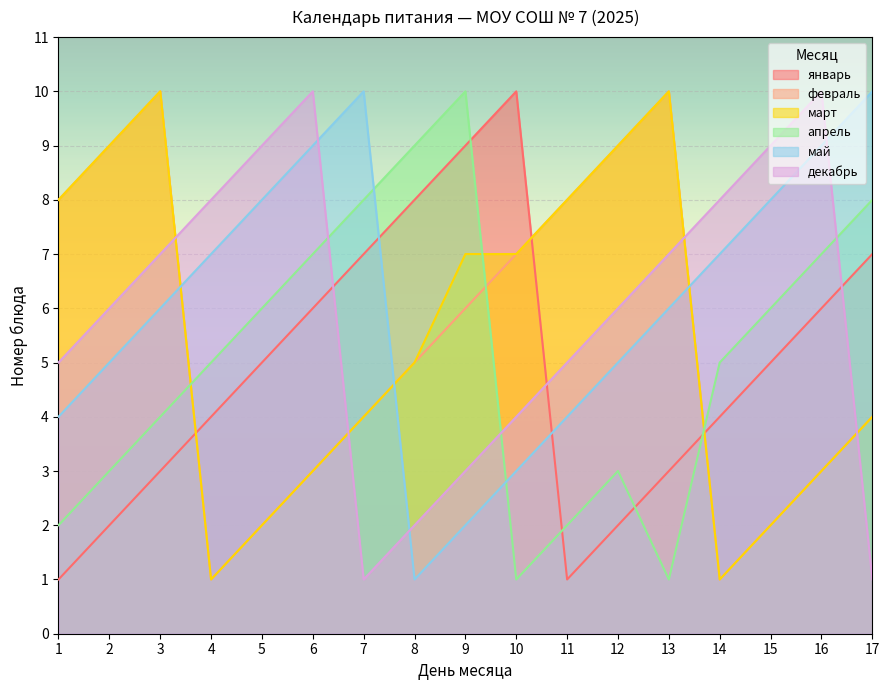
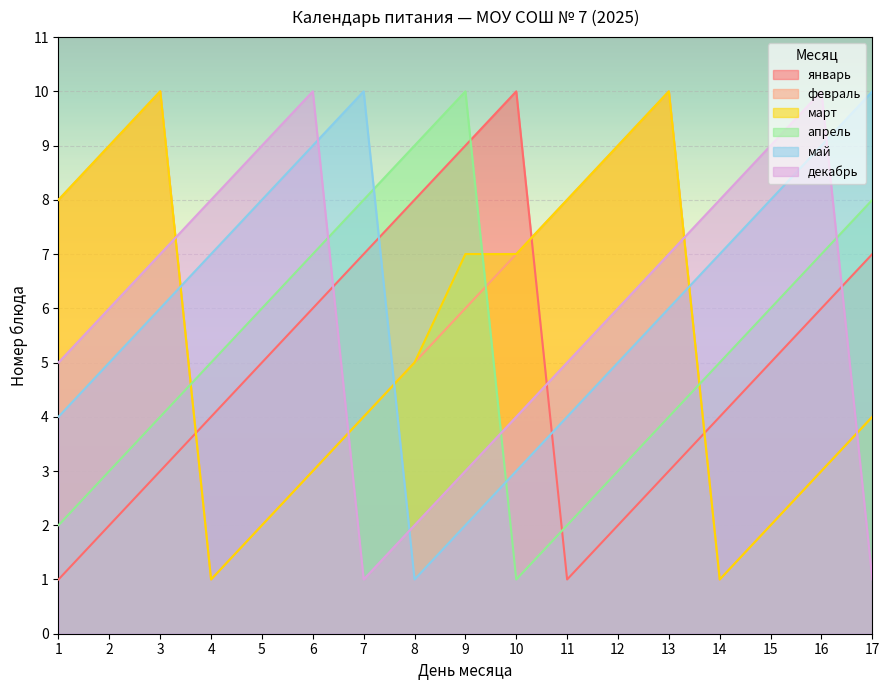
  {
    "март": {
      "9": 7
    },
    "апрель": {
      "1": 2,
      "2": 3,
      "3": 4,
      "4": 5,
      "5": 6,
      "6": 7,
      "7": 8,
      "8": 9,
      "9": 10,
      "10": 1,
      "11": 2,
      "12": 3,
-     "13": 1,
+     "13": 4,
      "14": 5,
      "15": 6,
      "16": 7,
      "17": 8
    },
    "май": {
      "1": 4,
      "2": 5,
      "3": 6,
      "4": 7,
      "5": 8,
      "6": 9,
      "7": 10,
      "8": 1,
      "9": 2,
      "10": 3,
      "11": 4,
      "12": 5,
      "13": 6,
      "14": 7,
      "15": 8,
      "17": 10
    },
    "декабрь": {
      "1": 5,
      "2": 6,
      "3": 7,
      "4": 8,
      "5": 9,
      "6": 10,
      "7": 1,
      "8": 2,
      "9": 3,
      "10": 4,
      "11": 5,
      "12": 6,
      "13": 7,
      "14": 8,
      "17": 1
    }
  }
